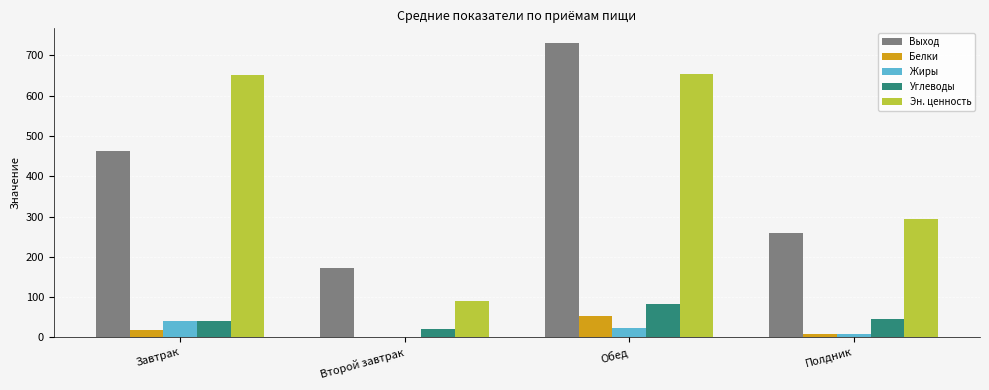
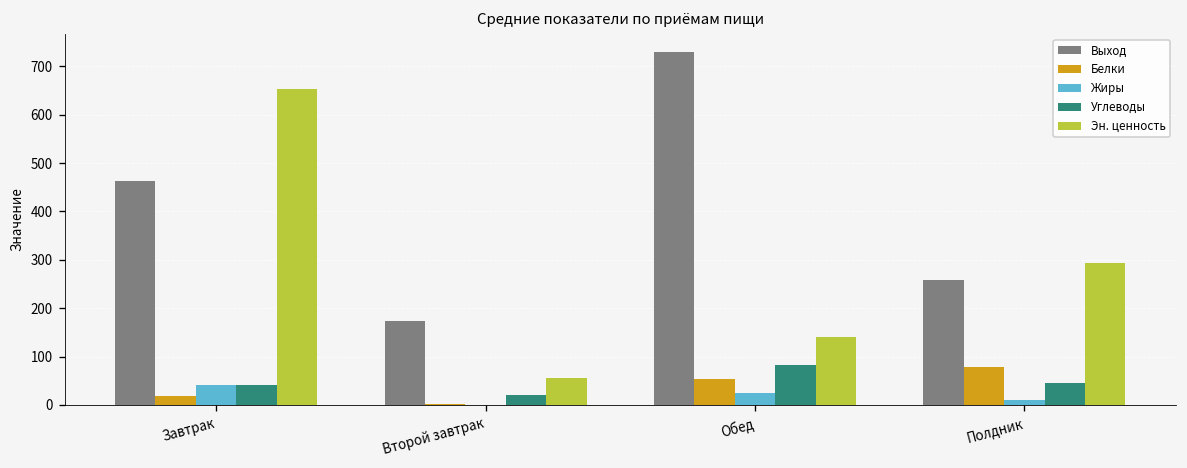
  {
    "Выход": {
      "Завтрак": 460,
      "Второй завтрак": 170,
      "Обед": 730,
      "Полдник": 260
    },
    "Белки": {
      "Завтрак": 20,
      "Обед": 50,
-     "Полдник": 10
+     "Полдник": 80
    },
    "Жиры": {
      "Завтрак": 40,
      "Обед": 20,
      "Полдник": 10
    },
    "Углеводы": {
      "Завтрак": 40,
      "Второй завтрак": 20,
      "Обед": 80,
      "Полдник": 40
    },
    "Эн. ценность": {
      "Завтрак": 650,
-     "Второй завтрак": 90,
-     "Обед": 650,
+     "Второй завтрак": 60,
+     "Обед": 140,
      "Полдник": 290
    }
  }
